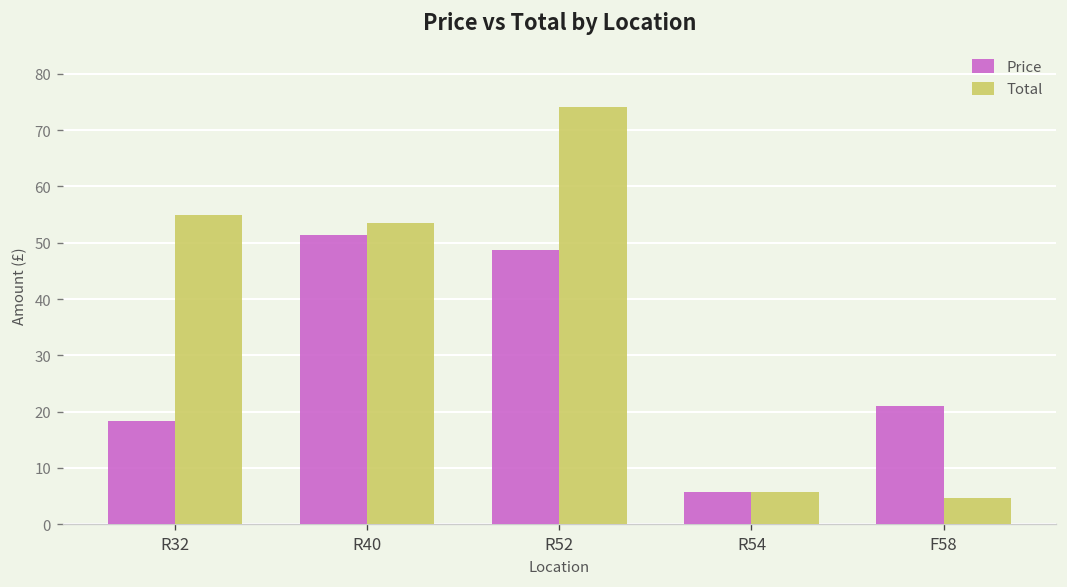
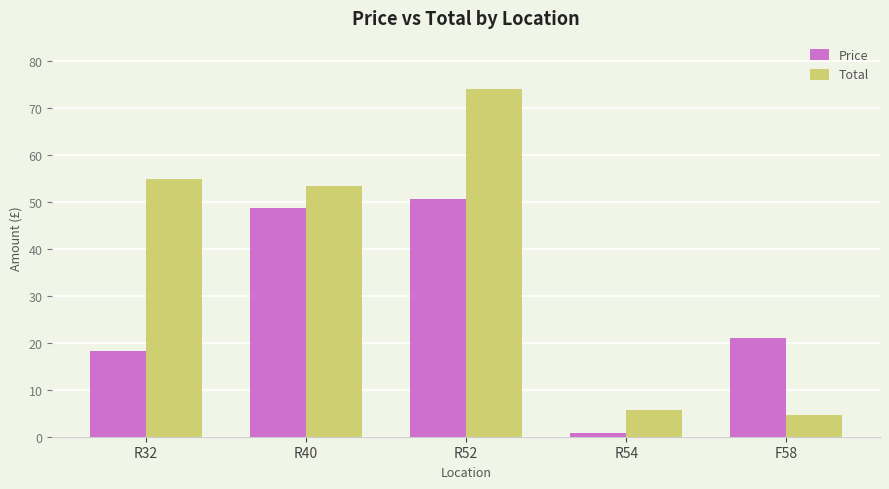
  {
    "Price": {
      "R32": 18,
-     "R40": 51,
-     "R52": 49,
-     "R54": 6,
+     "R40": 49,
+     "R52": 51,
+     "R54": 1,
      "F58": 21
    },
    "Total": {
      "R32": 55,
      "R40": 53,
      "R52": 74,
      "R54": 6,
      "F58": 5
    }
  }
